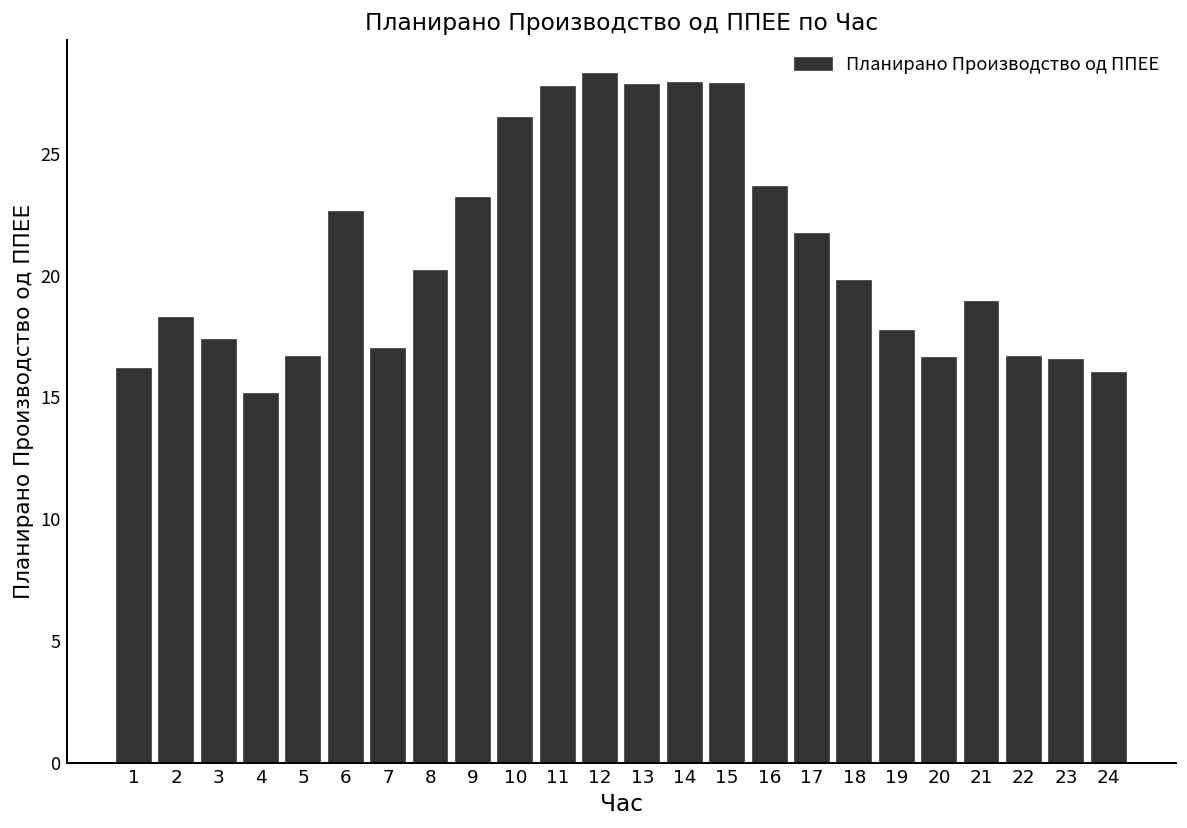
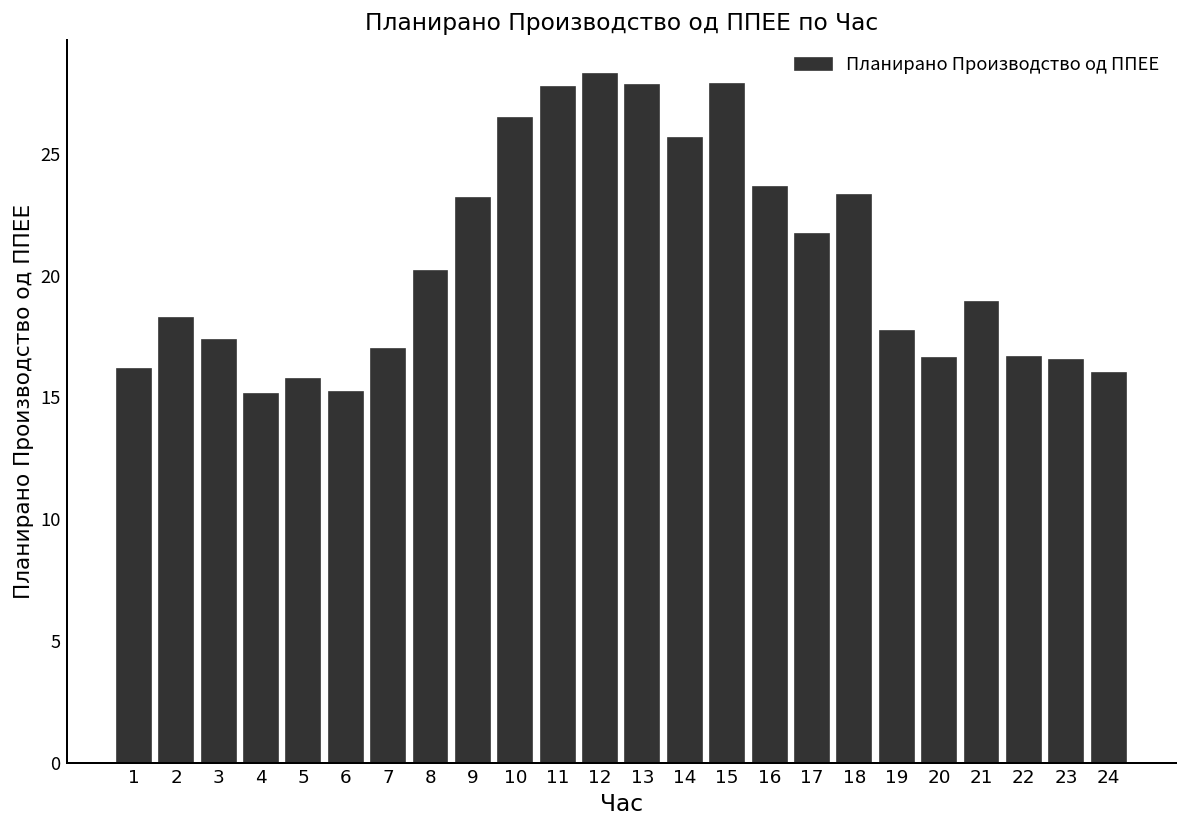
  {
    "1": 16.2,
    "2": 18.2,
    "3": 17.4,
    "4": 15.1,
-   "5": 16.7,
-   "6": 22.6,
+   "5": 15.8,
+   "6": 15.2,
    "7": 17.0,
    "8": 20.2,
    "9": 23.2,
    "10": 26.5,
    "11": 27.8,
    "12": 28.3,
    "13": 27.8,
-   "14": 27.9,
+   "14": 25.7,
    "15": 27.9,
    "16": 23.6,
    "17": 21.7,
-   "18": 19.8,
+   "18": 23.3,
    "19": 17.7,
    "20": 16.6,
    "21": 18.9,
    "22": 16.7,
    "23": 16.5,
    "24": 16.0
  }
